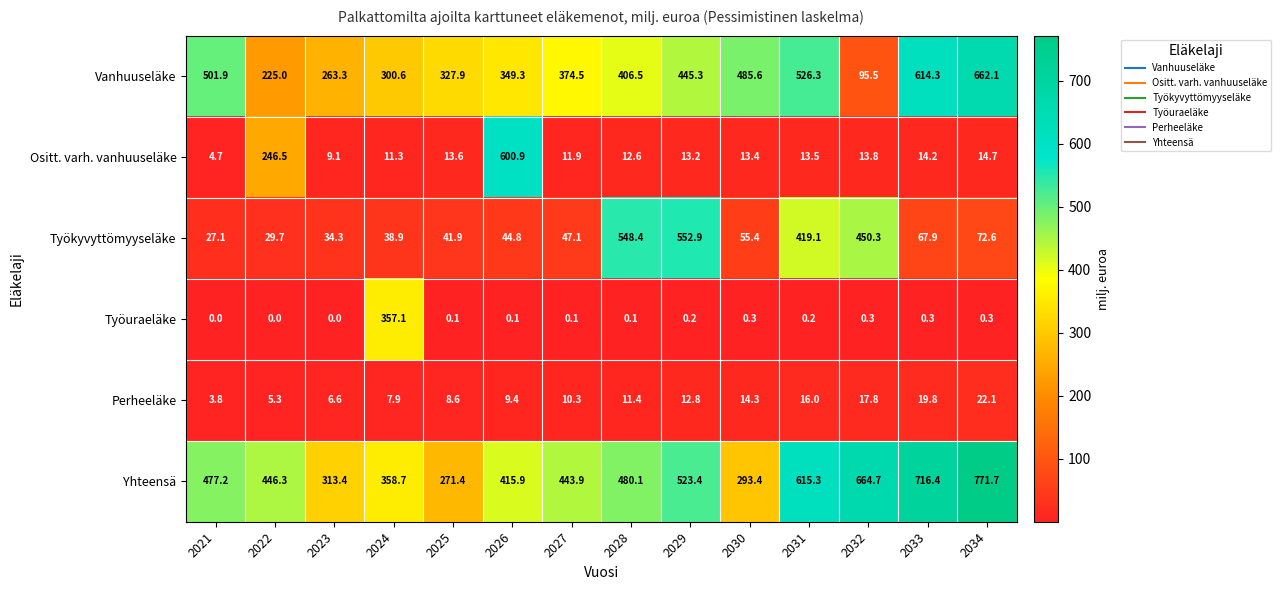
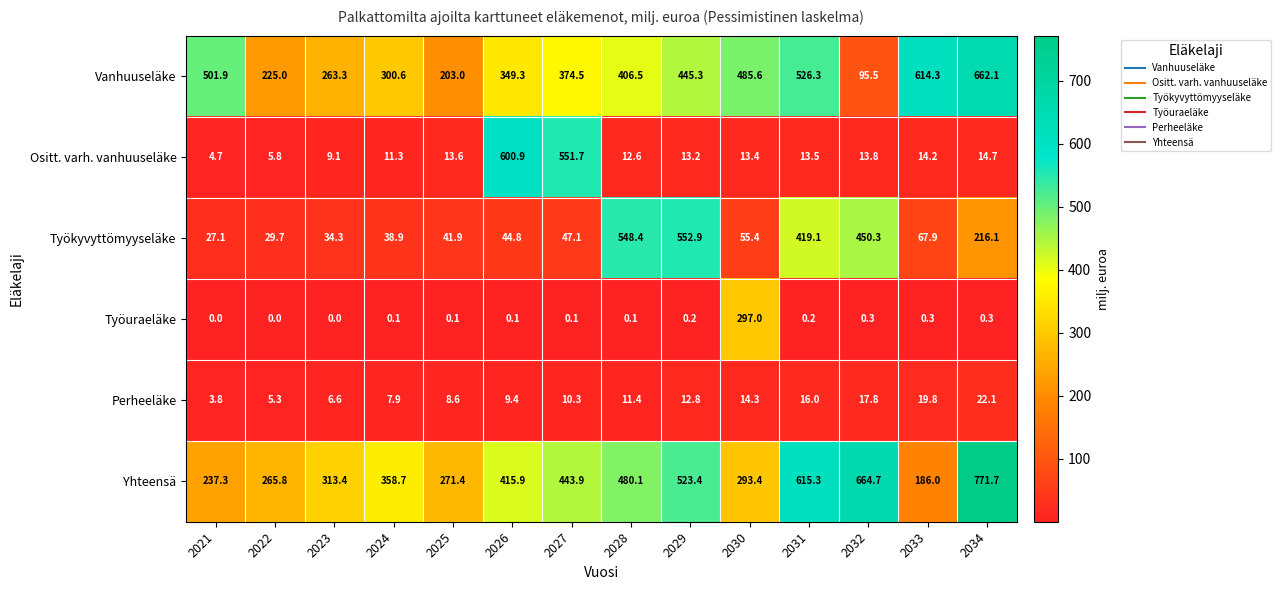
  {
    "Vanhuuseläke": {
      "2021": 501.9,
      "2022": 225.0,
      "2023": 263.3,
      "2024": 300.6,
-     "2025": 327.9,
+     "2025": 203.0,
      "2026": 349.3,
      "2027": 374.5,
      "2028": 406.5,
      "2029": 445.3,
      "2030": 485.6,
      "2031": 526.3,
      "2032": 95.5,
      "2033": 614.3,
      "2034": 662.1
    },
    "Ositt. varh. vanhuuseläke": {
      "2021": 4.7,
-     "2022": 246.5,
+     "2022": 5.8,
      "2023": 9.1,
      "2024": 11.3,
      "2025": 13.6,
      "2026": 600.9,
-     "2027": 11.9,
+     "2027": 551.7,
      "2028": 12.6,
      "2029": 13.2,
      "2030": 13.4,
      "2031": 13.5,
      "2032": 13.8,
      "2033": 14.2,
      "2034": 14.7
    },
    "Työkyvyttömyyseläke": {
      "2021": 27.1,
      "2022": 29.7,
      "2023": 34.3,
      "2024": 38.9,
      "2025": 41.9,
      "2026": 44.8,
      "2027": 47.1,
      "2028": 548.4,
      "2029": 552.9,
      "2030": 55.4,
      "2031": 419.1,
      "2032": 450.3,
      "2033": 67.9,
-     "2034": 72.6
+     "2034": 216.1
    },
    "Työuraeläke": {
      "2021": 0.0,
      "2022": 0.0,
      "2023": 0.0,
-     "2024": 357.1,
+     "2024": 0.1,
      "2025": 0.1,
      "2026": 0.1,
      "2027": 0.1,
      "2028": 0.1,
      "2029": 0.2,
-     "2030": 0.3,
+     "2030": 297.0,
      "2031": 0.2,
      "2032": 0.3,
      "2033": 0.3,
      "2034": 0.3
    },
    "Perheeläke": {
      "2021": 3.8,
      "2022": 5.3,
      "2023": 6.6,
      "2024": 7.9,
      "2025": 8.6,
      "2026": 9.4,
      "2027": 10.3,
      "2028": 11.4,
      "2029": 12.8,
      "2030": 14.3,
      "2031": 16.0,
      "2032": 17.8,
      "2033": 19.8,
      "2034": 22.1
    },
    "Yhteensä": {
-     "2021": 477.2,
-     "2022": 446.3,
+     "2021": 237.3,
+     "2022": 265.8,
      "2023": 313.4,
      "2024": 358.7,
      "2025": 271.4,
      "2026": 415.9,
      "2027": 443.9,
      "2028": 480.1,
      "2029": 523.4,
      "2030": 293.4,
      "2031": 615.3,
      "2032": 664.7,
-     "2033": 716.4,
+     "2033": 186.0,
      "2034": 771.7
    }
  }
